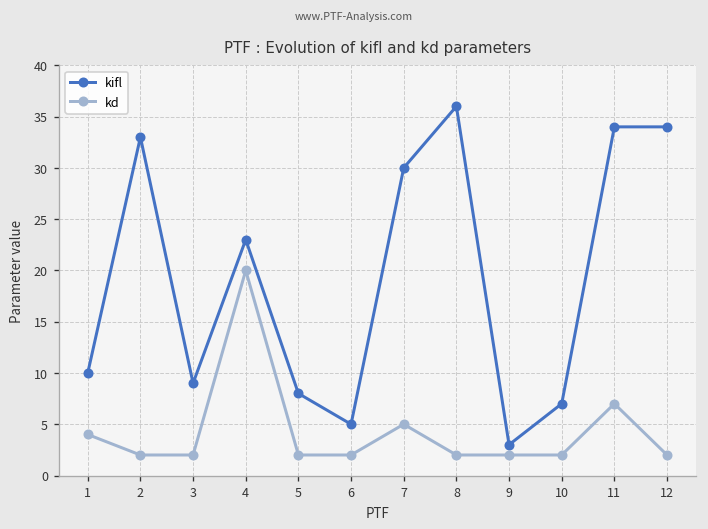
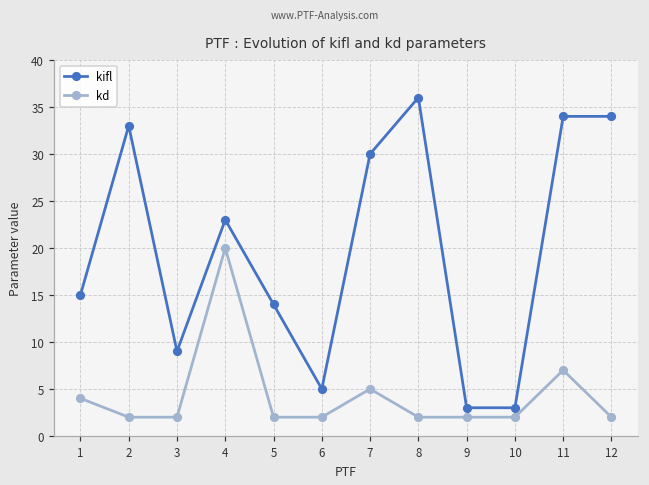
  {
    "kifl": {
-     "1": 10,
+     "1": 15,
      "2": 33,
      "3": 9,
      "4": 23,
-     "5": 8,
+     "5": 14,
      "6": 5,
      "7": 30,
      "8": 36,
      "9": 3,
-     "10": 7,
+     "10": 3,
      "11": 34,
      "12": 34
    },
    "kd": {
      "1": 4,
      "2": 2,
      "3": 2,
      "4": 20,
      "5": 2,
      "6": 2,
      "7": 5,
      "8": 2,
      "9": 2,
      "10": 2,
      "11": 7,
      "12": 2
    }
  }
